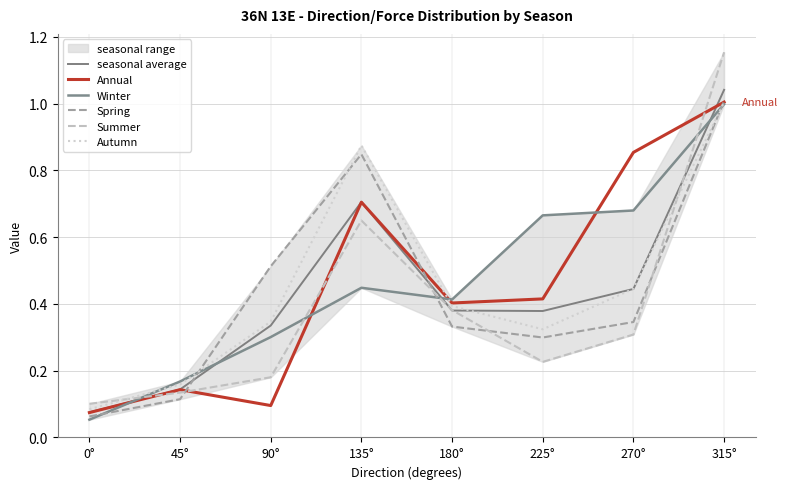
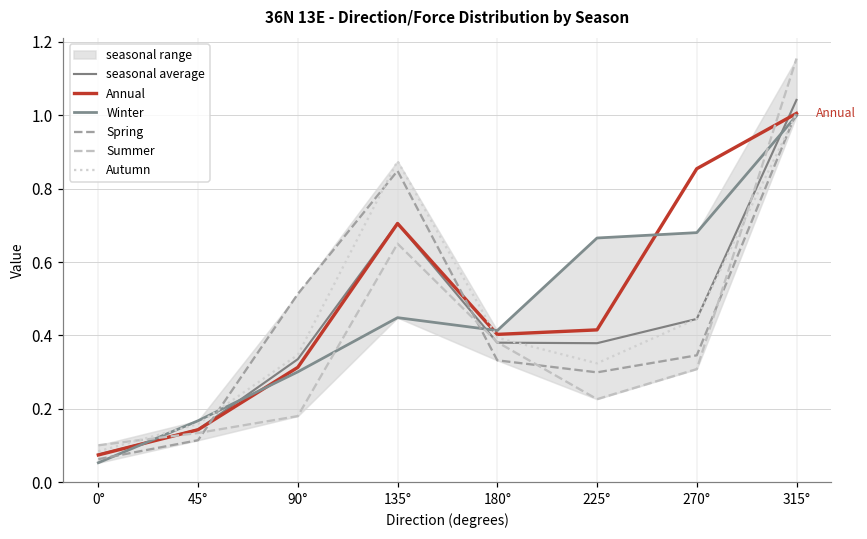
  {
    "Annual": {
-     "90°": 0.10,
+     "90°": 0.31,
      "180°": 0.40,
      "225°": 0.42,
      "270°": 0.85
    }
  }
